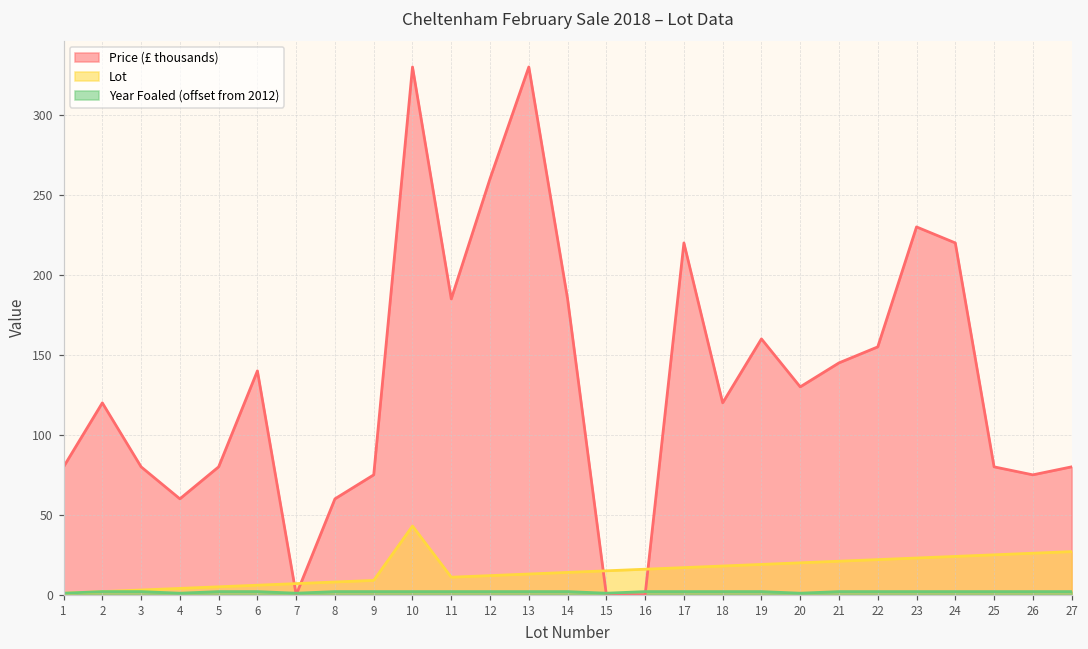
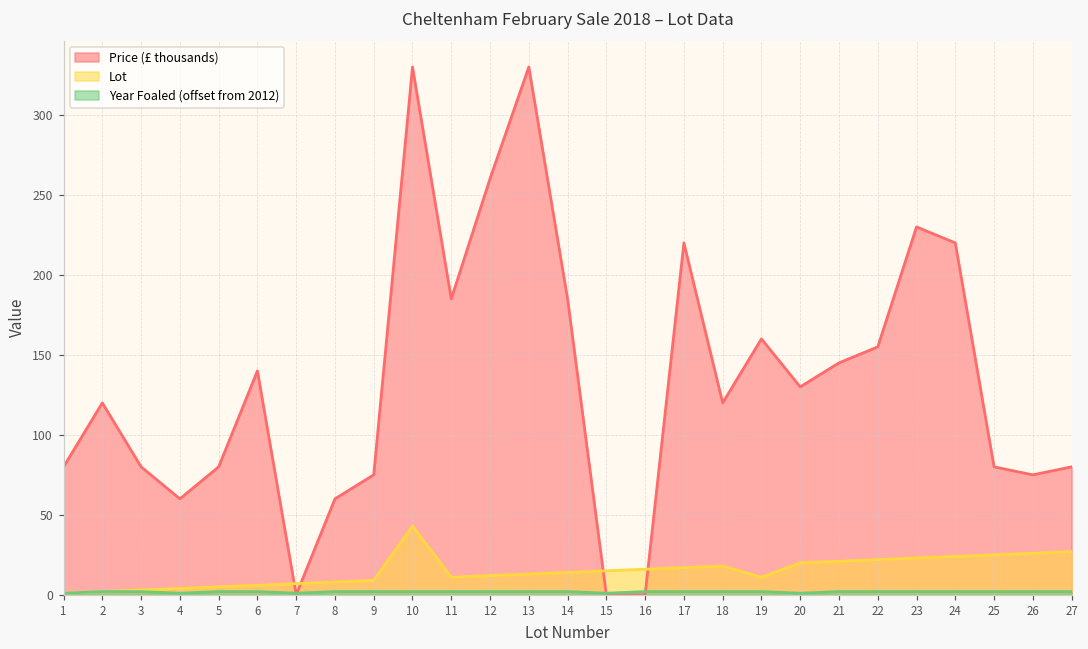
  {
    "Price (£ thousands)": {
      "1": 80,
      "2": 120,
      "3": 80,
      "4": 60,
      "5": 80,
      "6": 140,
      "8": 60,
      "9": 75,
      "10": 330,
      "11": 185,
      "12": 260,
      "13": 330,
      "14": 185,
      "16": 0,
      "17": 220,
      "18": 120,
      "19": 160,
      "20": 130,
      "21": 145,
      "22": 155,
      "23": 230,
      "24": 220,
      "25": 80,
      "26": 75,
      "27": 80
    },
    "Lot": {
      "4": 4,
      "5": 5,
      "6": 6,
      "7": 7,
      "8": 8,
      "9": 9,
      "10": 43,
      "11": 11,
      "12": 12,
      "13": 13,
      "14": 14,
      "15": 15,
      "16": 16,
      "17": 17,
      "18": 18,
-     "19": 19,
+     "19": 11,
      "20": 20,
      "21": 21,
      "22": 22,
      "23": 23,
      "24": 24,
      "25": 25,
      "26": 26,
      "27": 27
    },
    "Year Foaled (offset from 2012)": {
      "4": 1,
      "5": 2,
      "6": 2,
      "8": 2,
      "9": 2,
      "10": 2,
      "11": 2,
      "12": 2,
      "13": 2,
      "14": 2,
      "16": 2,
      "17": 2,
      "18": 2,
      "19": 2,
      "20": 1,
      "21": 2,
      "22": 2,
      "23": 2,
      "24": 2,
      "25": 2,
      "26": 2,
      "27": 2
    }
  }
